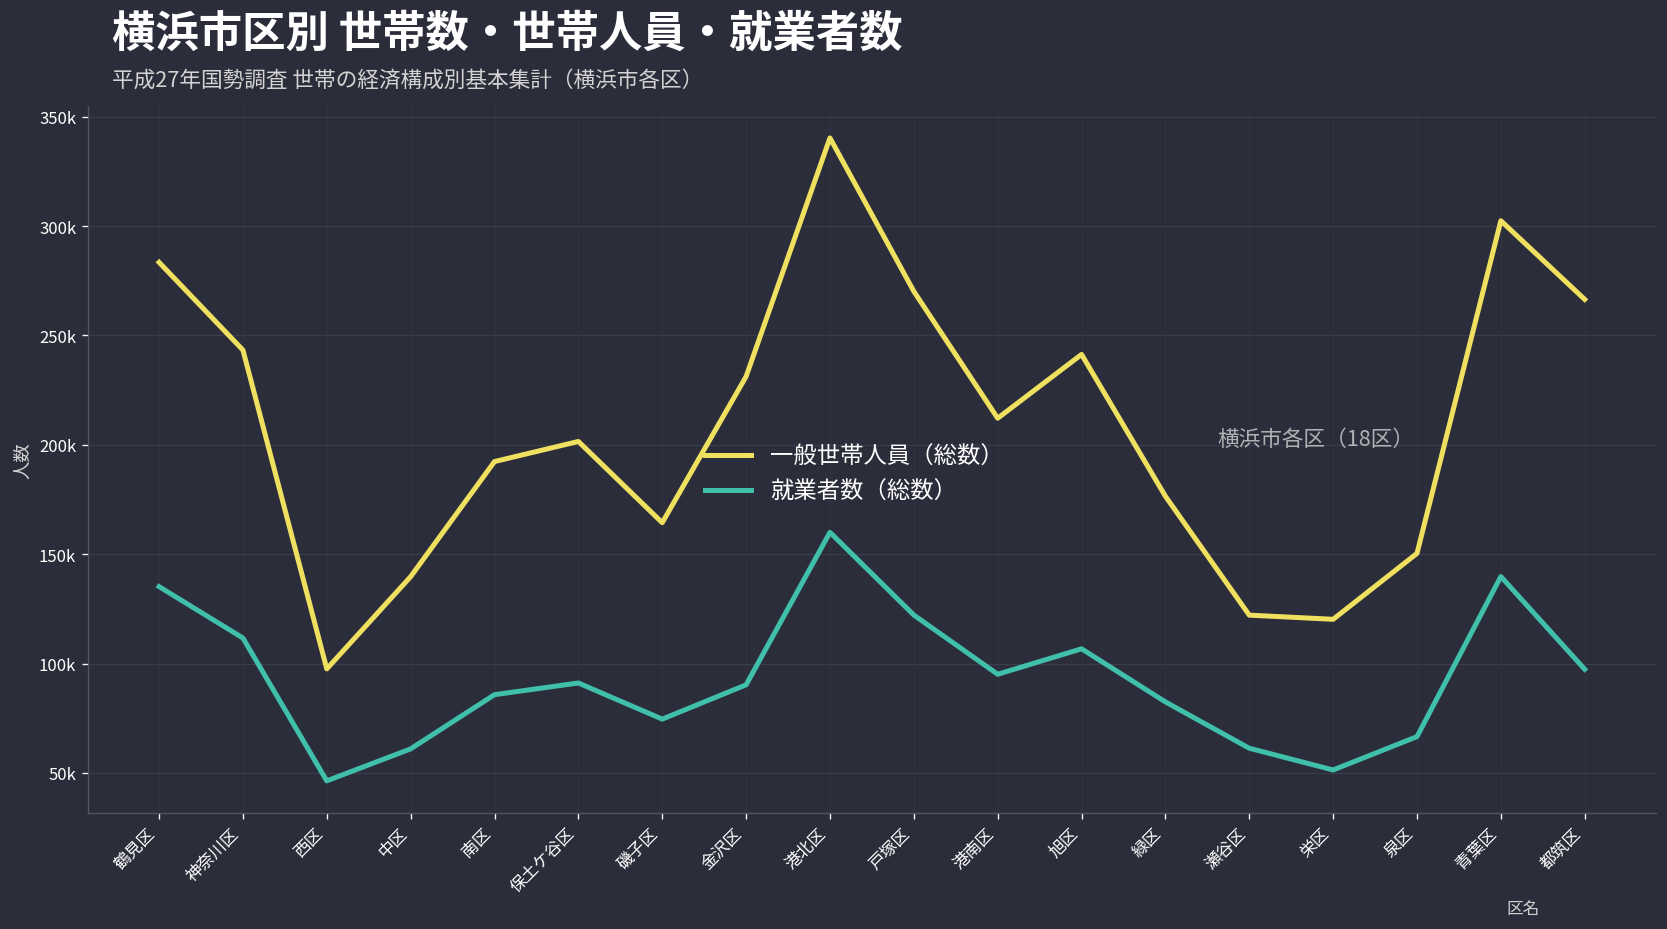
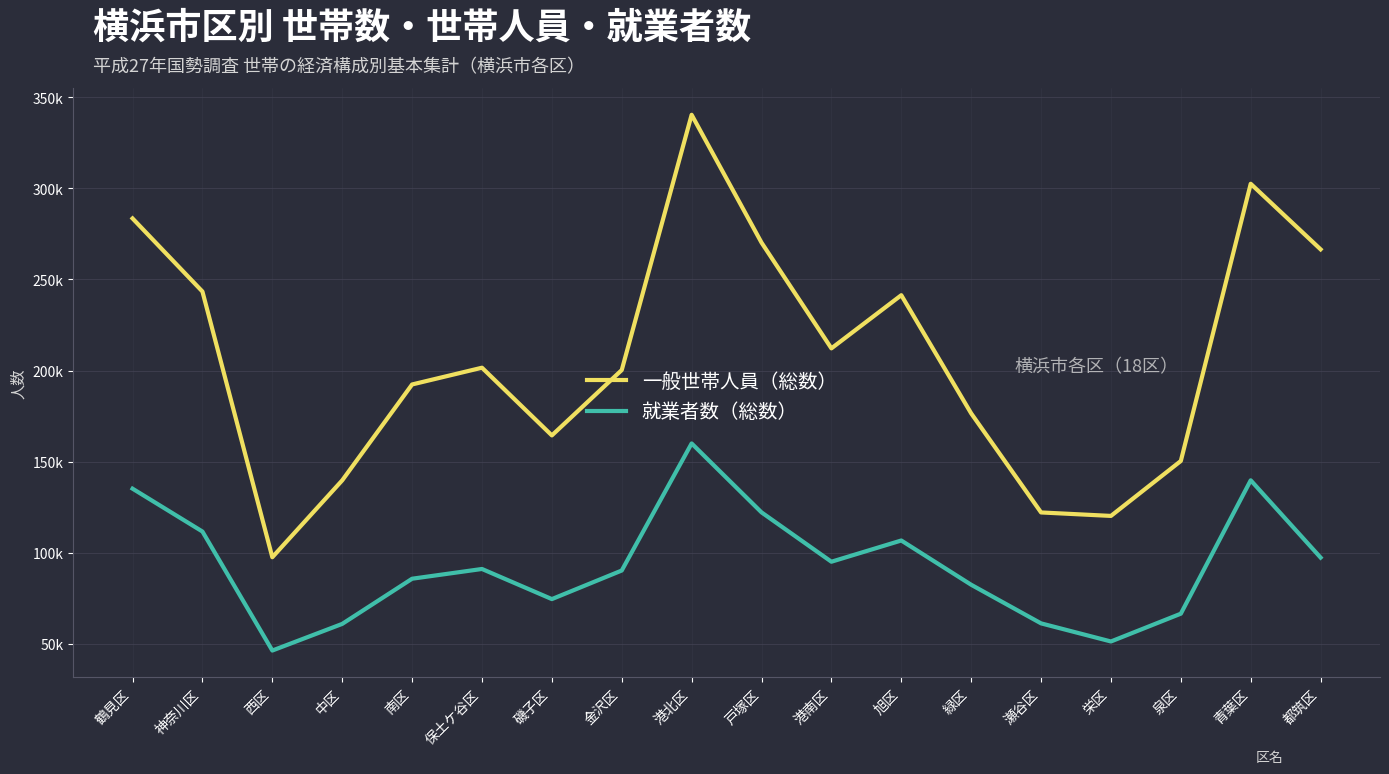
  {
    "一般世帯人員（総数）": {
      "鶴見区": 283000,
      "神奈川区": 243000,
      "西区": 98000,
      "中区": 140000,
      "南区": 192000,
      "保土ケ谷区": 202000,
      "磯子区": 164000,
-     "金沢区": 231000,
+     "金沢区": 200000,
      "港北区": 340000,
      "戸塚区": 270000,
      "港南区": 212000,
      "旭区": 241000,
      "緑区": 176000,
      "瀬谷区": 122000,
      "栄区": 120000,
      "泉区": 150000,
      "青葉区": 302000,
      "都筑区": 266000
    },
    "就業者数（総数）": {
      "鶴見区": 135000,
      "神奈川区": 112000,
      "西区": 46000,
      "中区": 61000,
      "南区": 86000,
      "保土ケ谷区": 91000,
      "磯子区": 75000,
      "金沢区": 90000,
      "港北区": 160000,
      "戸塚区": 122000,
      "港南区": 95000,
      "旭区": 107000,
      "緑区": 82000,
      "瀬谷区": 61000,
      "栄区": 51000,
      "泉区": 67000,
      "青葉区": 140000,
      "都筑区": 97000
    }
  }
